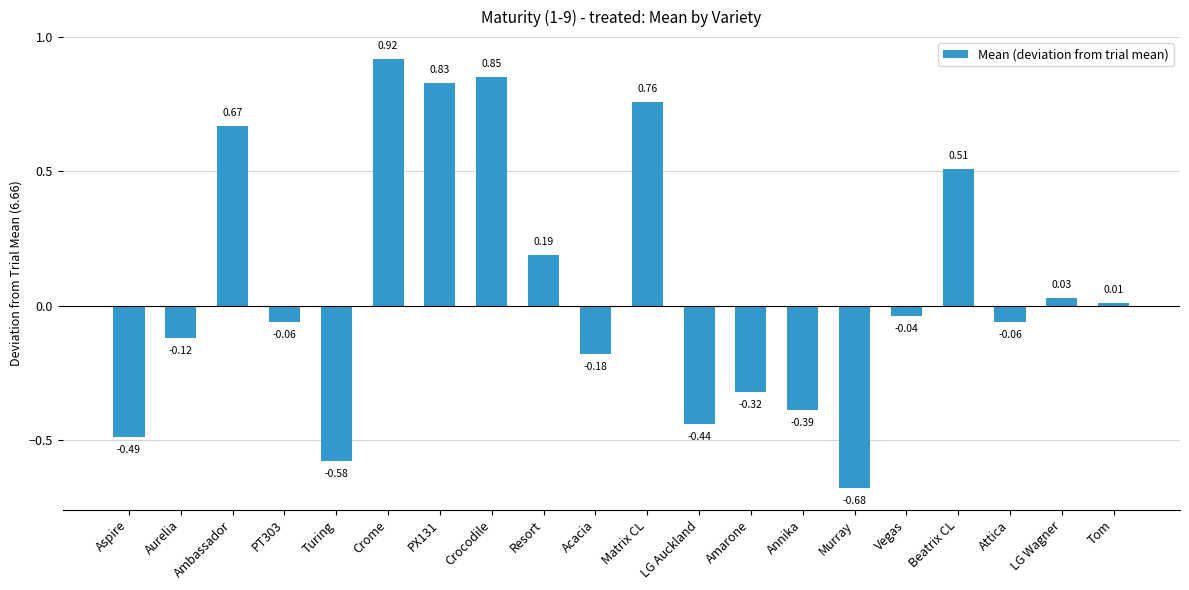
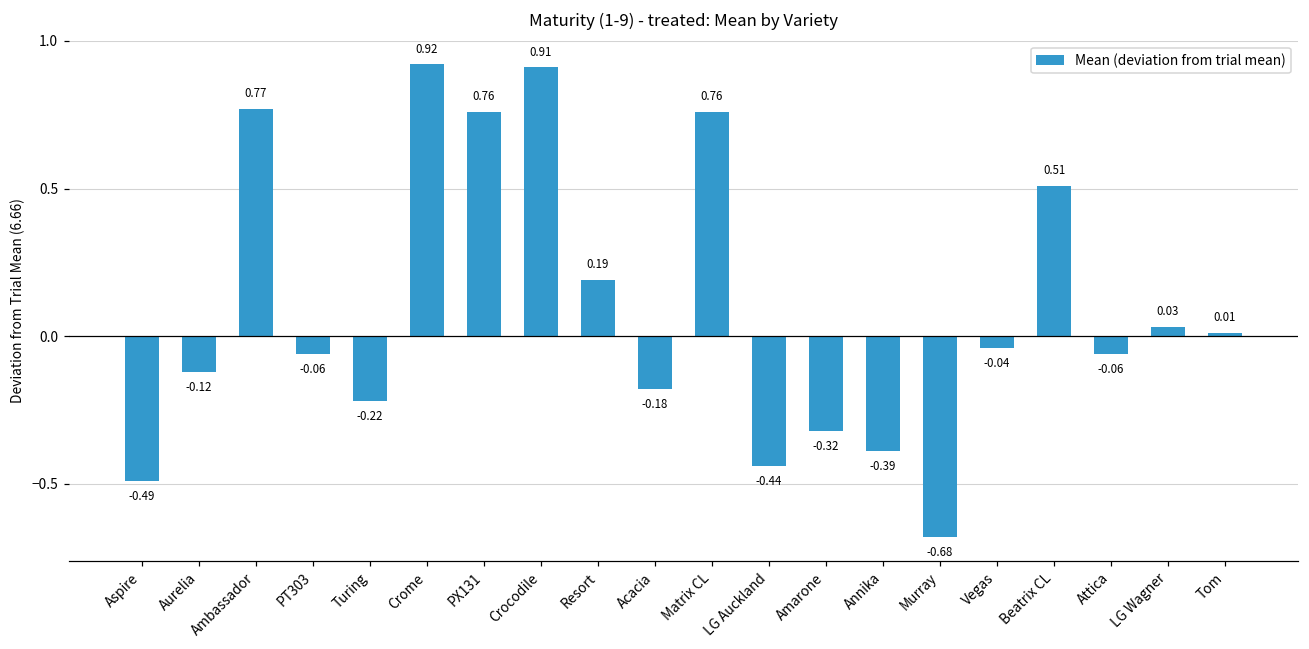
  {
    "Aspire": -0.49,
    "Aurelia": -0.12,
-   "Ambassador": 0.67,
+   "Ambassador": 0.77,
    "PT303": -0.06,
-   "Turing": -0.58,
+   "Turing": -0.22,
    "Crome": 0.92,
-   "PX131": 0.83,
-   "Crocodile": 0.85,
+   "PX131": 0.76,
+   "Crocodile": 0.91,
    "Resort": 0.19,
    "Acacia": -0.18,
    "Matrix CL": 0.76,
    "LG Auckland": -0.44,
    "Amarone": -0.32,
    "Annika": -0.39,
    "Murray": -0.68,
    "Vegas": -0.04,
    "Beatrix CL": 0.51,
    "Attica": -0.06,
    "LG Wagner": 0.03,
    "Tom": 0.01
  }
